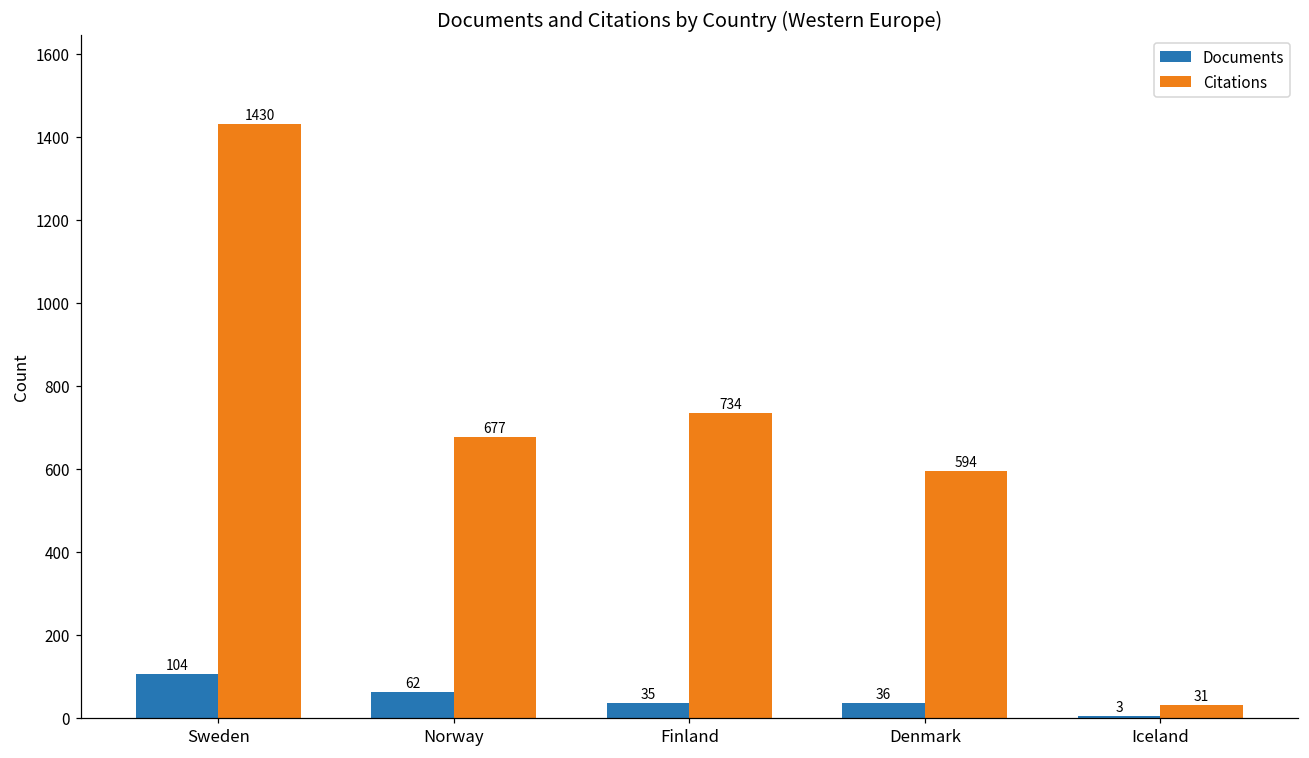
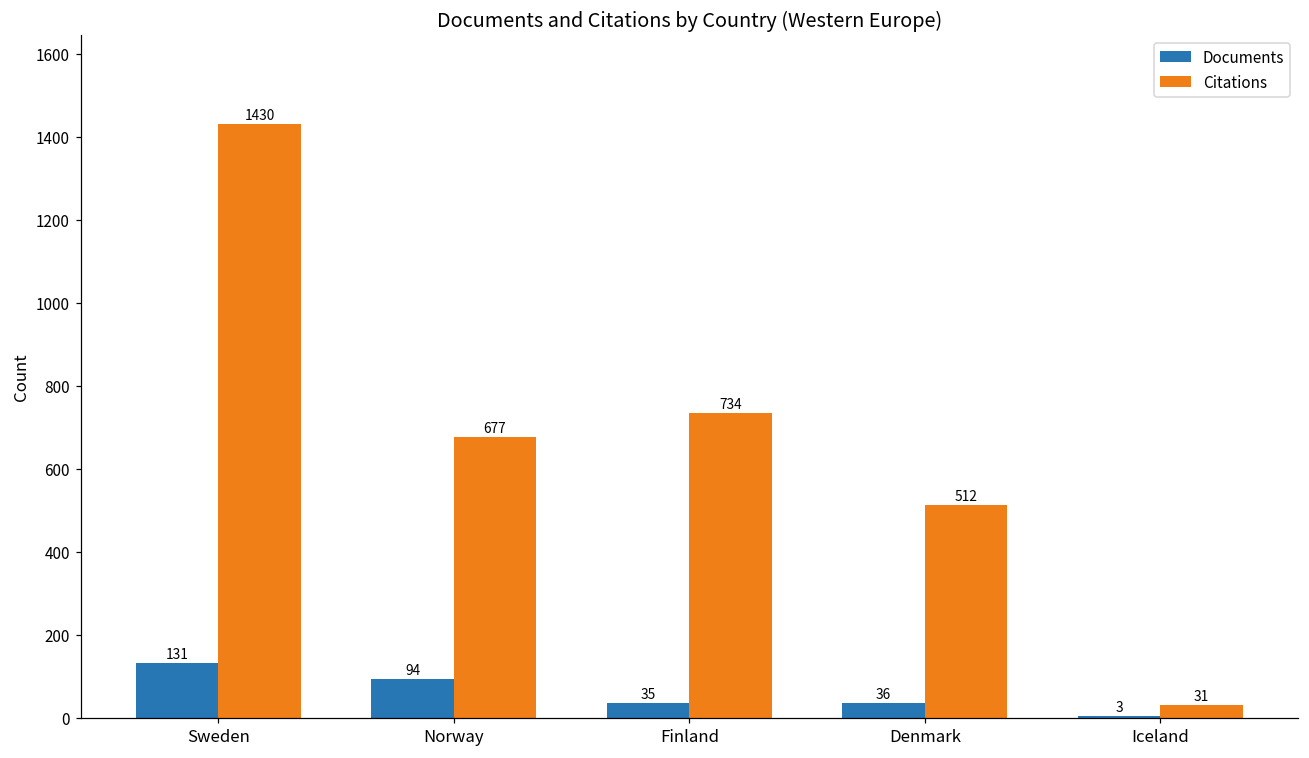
  {
    "Documents": {
-     "Sweden": 104,
-     "Norway": 62,
+     "Sweden": 131,
+     "Norway": 94,
      "Finland": 35,
      "Denmark": 36,
      "Iceland": 3
    },
    "Citations": {
      "Sweden": 1430,
      "Norway": 677,
      "Finland": 734,
-     "Denmark": 594,
+     "Denmark": 512,
      "Iceland": 31
    }
  }
